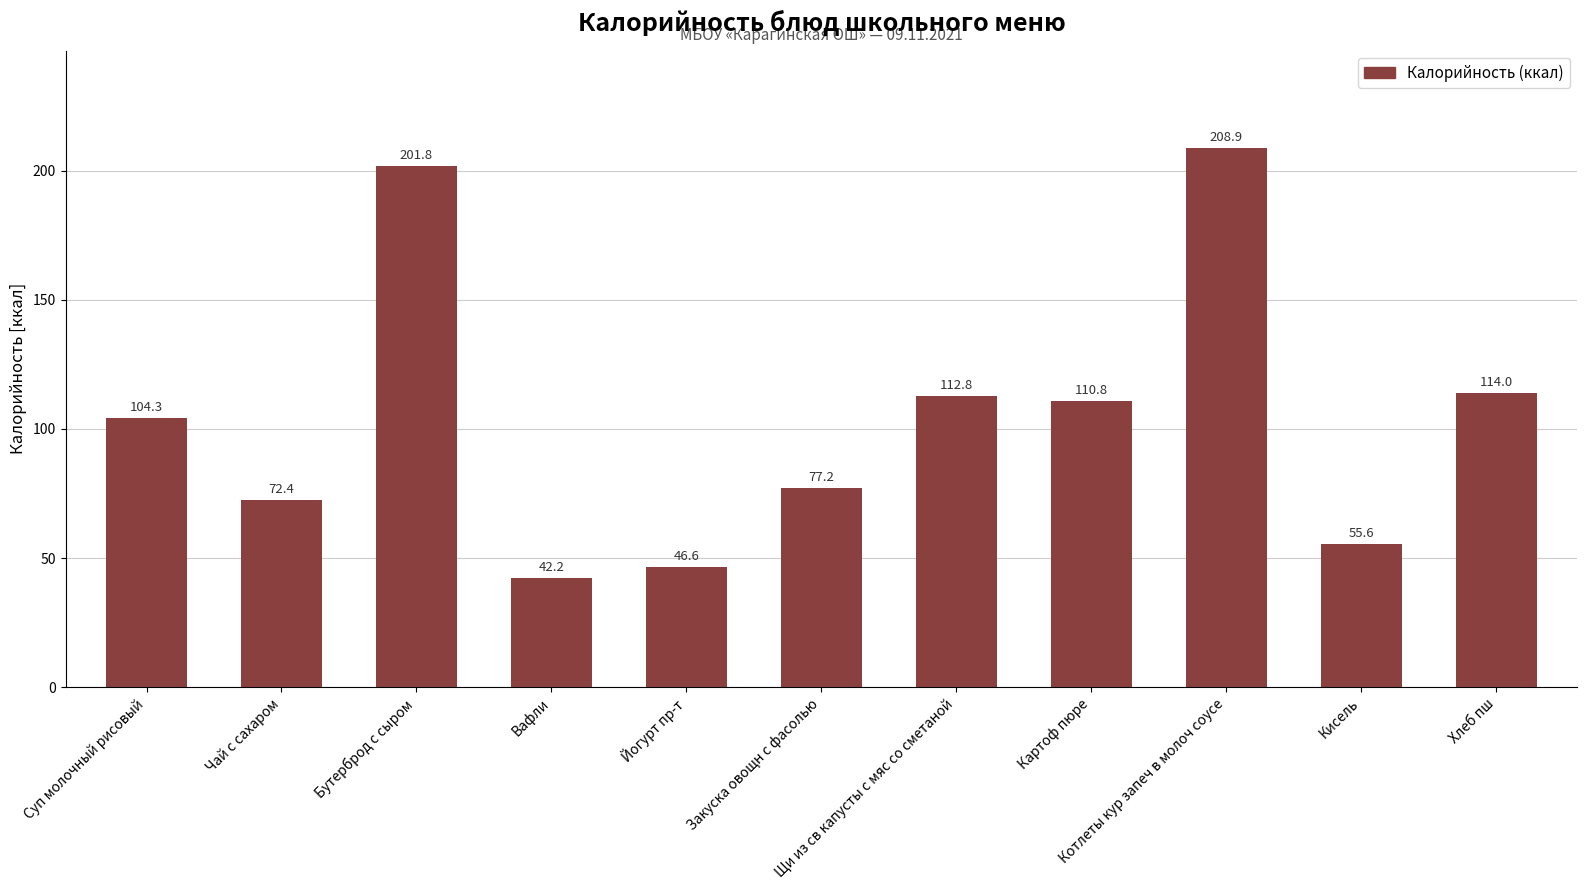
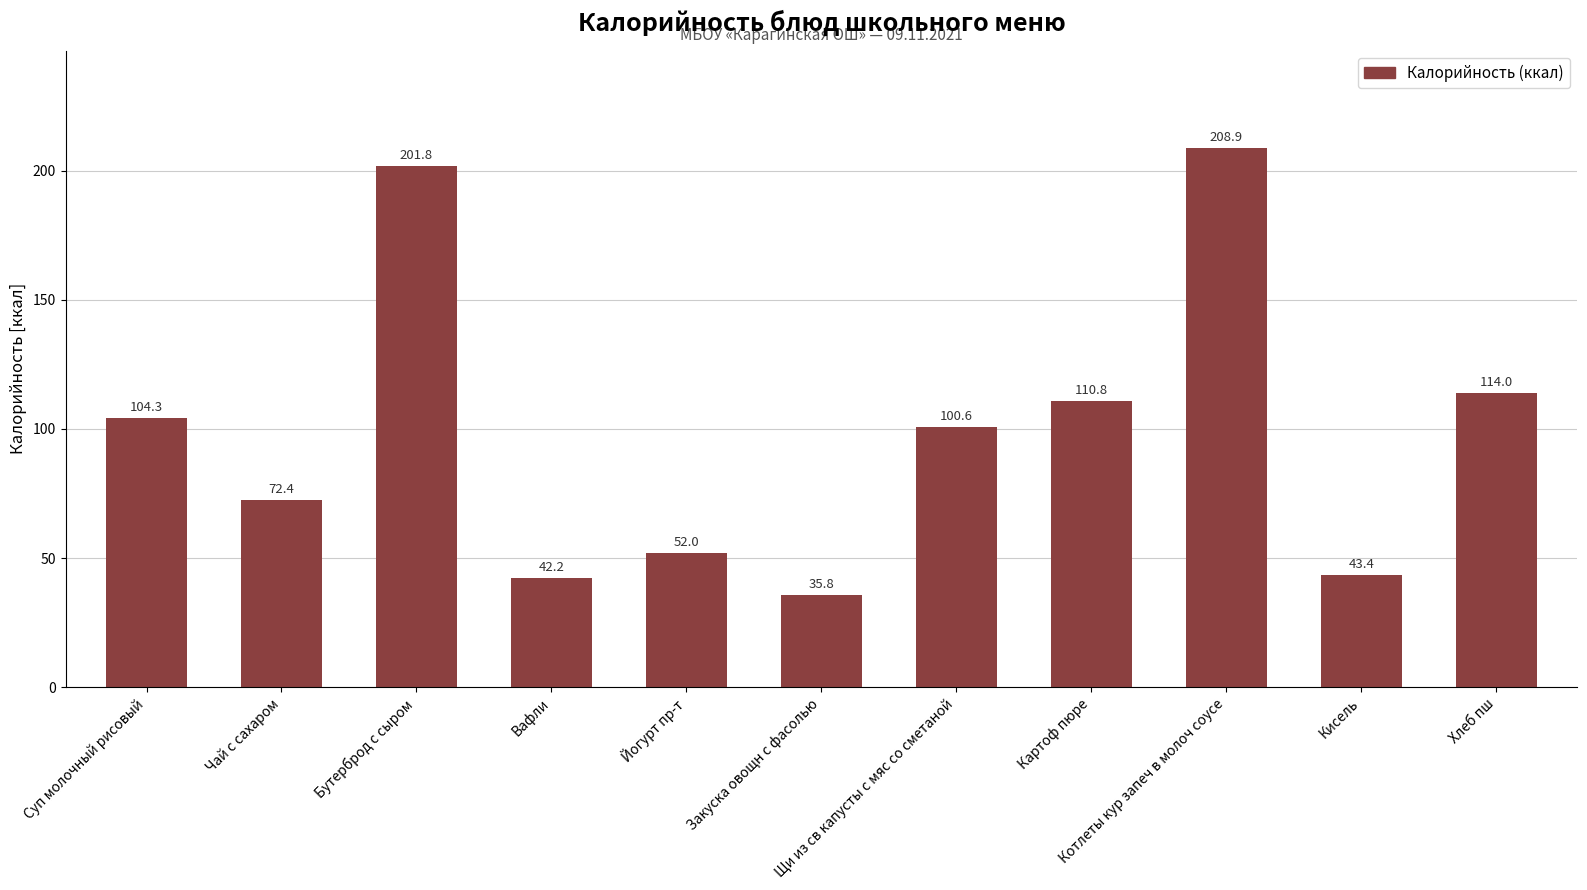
  {
    "Суп молочный рисовый": 104.3,
    "Чай с сахаром": 72.4,
    "Бутерброд с сыром": 201.8,
    "Вафли": 42.2,
-   "Йогурт пр-т": 46.6,
-   "Закуска овощн с фасолью": 77.2,
-   "Щи из св капусты с мяс со сметаной": 112.8,
+   "Йогурт пр-т": 52.0,
+   "Закуска овощн с фасолью": 35.8,
+   "Щи из св капусты с мяс со сметаной": 100.6,
    "Картоф пюре": 110.8,
    "Котлеты кур запеч в молоч соусе": 208.9,
-   "Кисель": 55.6,
+   "Кисель": 43.4,
    "Хлеб пш": 114.0
  }
